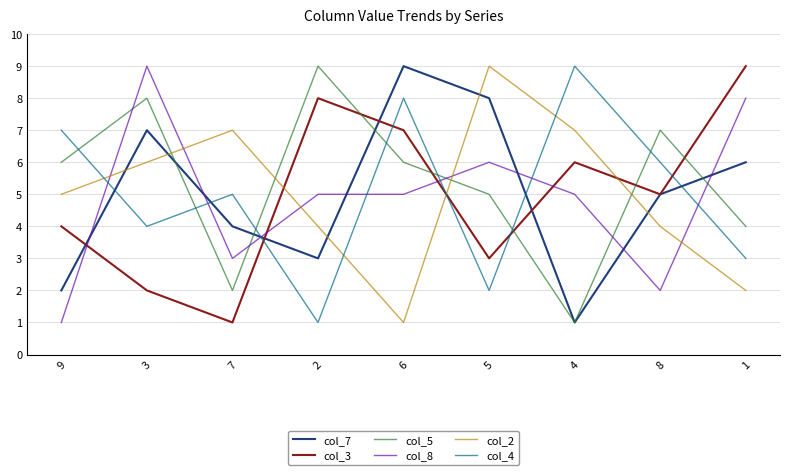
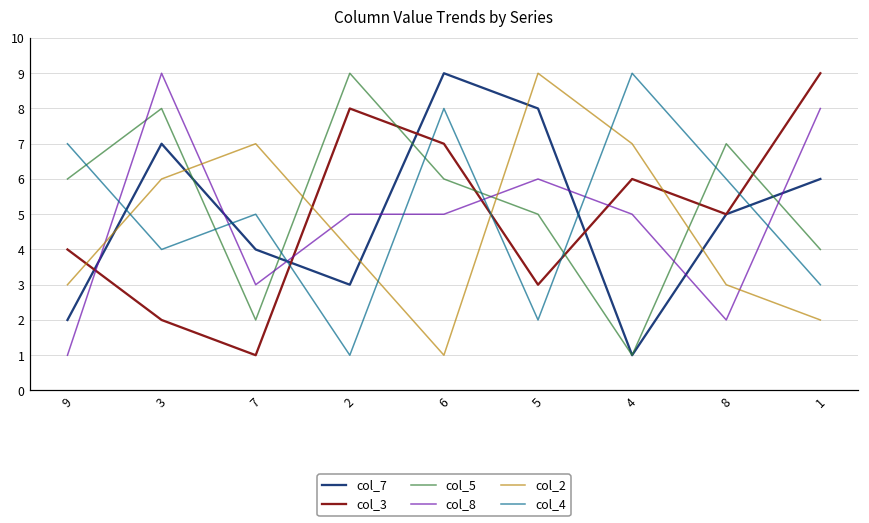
  {
    "col_3": {
      "9": 4,
      "3": 2,
      "7": 1,
      "2": 8,
      "6": 7,
      "5": 3,
      "4": 6,
      "1": 9
    },
    "col_5": {
      "9": 6,
      "3": 8,
      "7": 2,
      "2": 9,
      "6": 6,
      "5": 5,
      "8": 7,
      "1": 4
    },
    "col_8": {
      "9": 1,
      "3": 9,
      "7": 3,
      "2": 5,
      "6": 5,
      "5": 6,
      "4": 5,
      "8": 2,
      "1": 8
    },
    "col_2": {
-     "9": 5,
+     "9": 3,
      "3": 6,
      "7": 7,
      "2": 4,
      "6": 1,
      "5": 9,
      "4": 7,
-     "8": 4,
+     "8": 3,
      "1": 2
    }
  }
